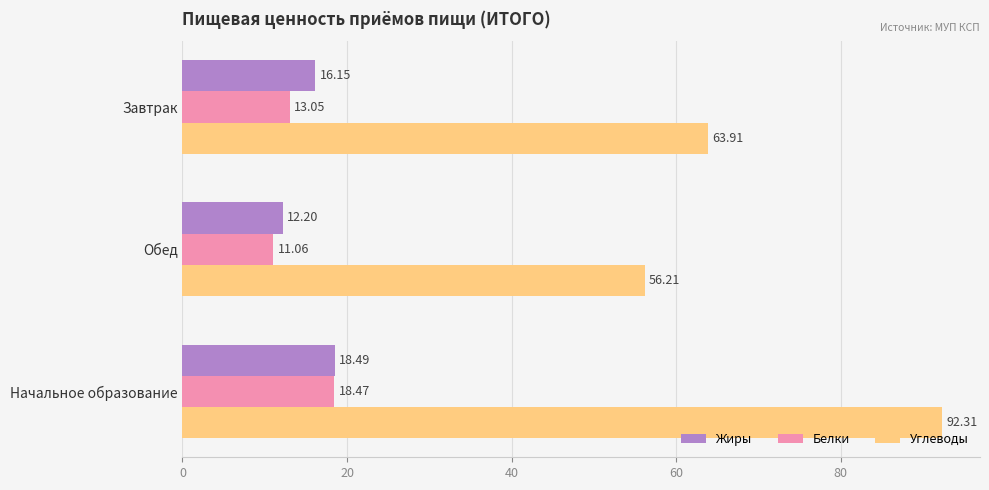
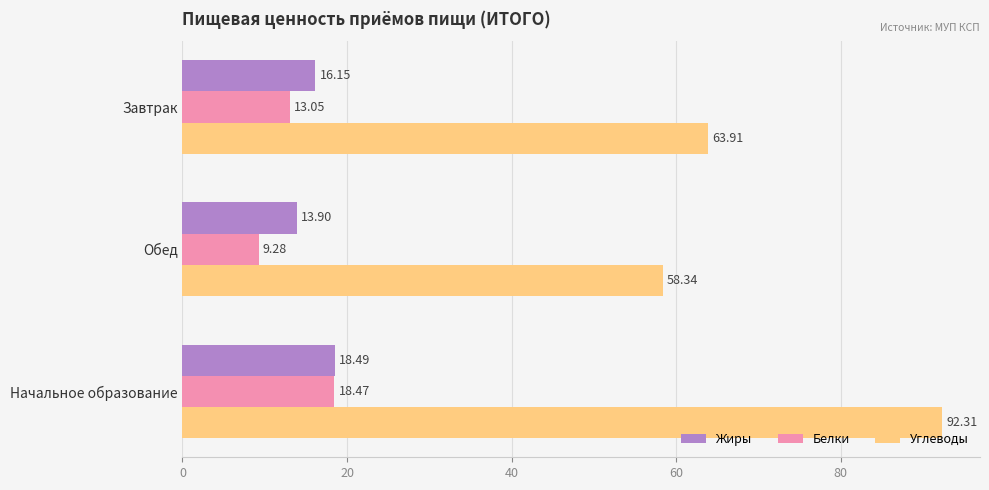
  {
    "Жиры": {
      "Завтрак": 16.15,
-     "Обед": 12.20,
+     "Обед": 13.90,
      "Начальное образование": 18.49
    },
    "Белки": {
      "Завтрак": 13.05,
-     "Обед": 11.06,
+     "Обед": 9.28,
      "Начальное образование": 18.47
    },
    "Углеводы": {
      "Завтрак": 63.91,
-     "Обед": 56.21,
+     "Обед": 58.34,
      "Начальное образование": 92.31
    }
  }
